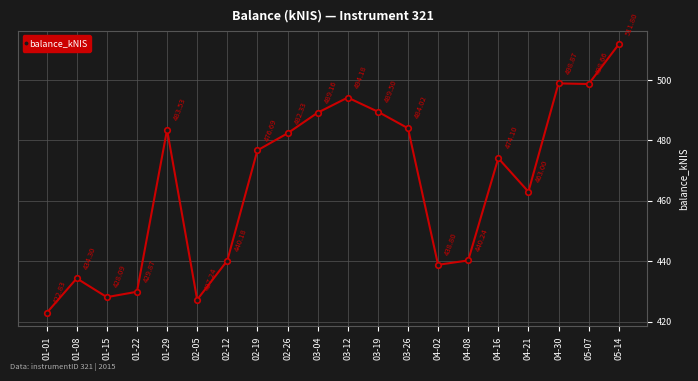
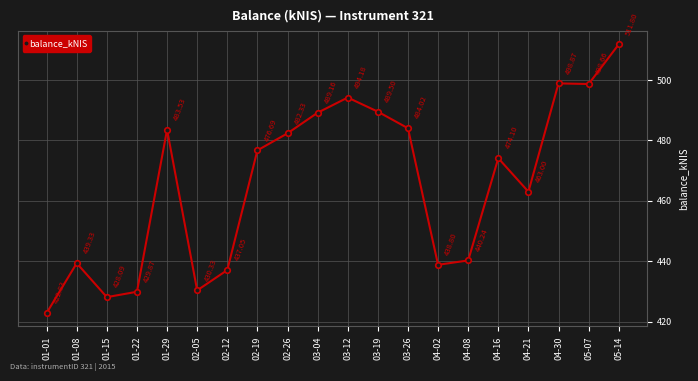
  {
    "01-01": 422.83,
-   "01-08": 434.30,
+   "01-08": 439.33,
    "01-15": 428.09,
    "01-22": 429.87,
    "01-29": 483.53,
-   "02-05": 427.24,
-   "02-12": 440.18,
+   "02-05": 430.33,
+   "02-12": 437.05,
    "02-19": 476.69,
    "02-26": 482.33,
    "03-04": 489.16,
    "03-12": 494.18,
    "03-19": 489.50,
    "03-26": 484.02,
    "04-02": 438.80,
    "04-08": 440.24,
    "04-16": 474.10,
    "04-21": 463.00,
    "04-30": 498.87,
    "05-07": 498.66,
    "05-14": 511.80
  }
